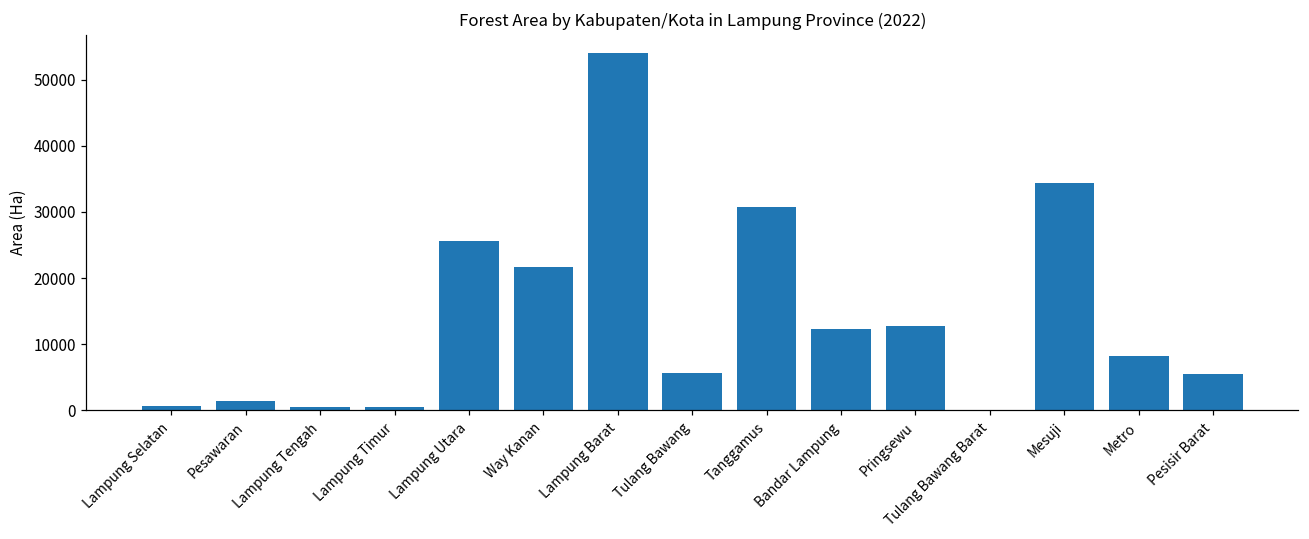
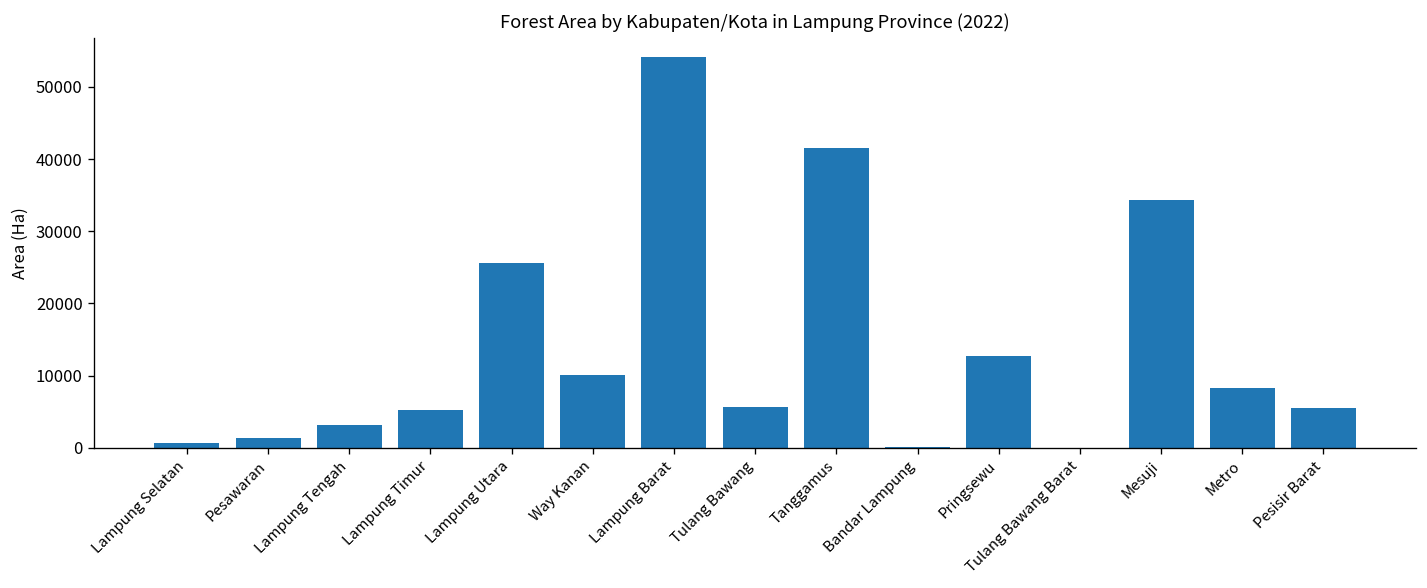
  {
    "Lampung Selatan": 1000,
    "Pesawaran": 1000,
-   "Lampung Tengah": 1000,
-   "Lampung Timur": 1000,
+   "Lampung Tengah": 3000,
+   "Lampung Timur": 5000,
    "Lampung Utara": 26000,
-   "Way Kanan": 22000,
+   "Way Kanan": 10000,
    "Lampung Barat": 54000,
    "Tulang Bawang": 6000,
-   "Tanggamus": 31000,
-   "Bandar Lampung": 12000,
+   "Tanggamus": 42000,
+   "Bandar Lampung": 0,
    "Pringsewu": 13000,
    "Mesuji": 34000,
    "Metro": 8000,
    "Pesisir Barat": 5000
  }
